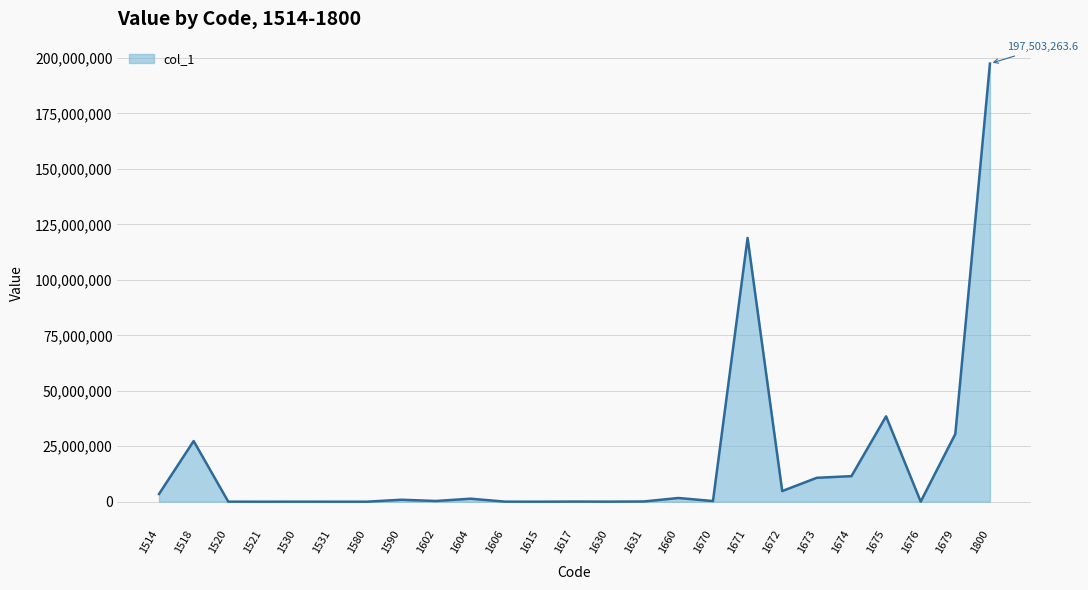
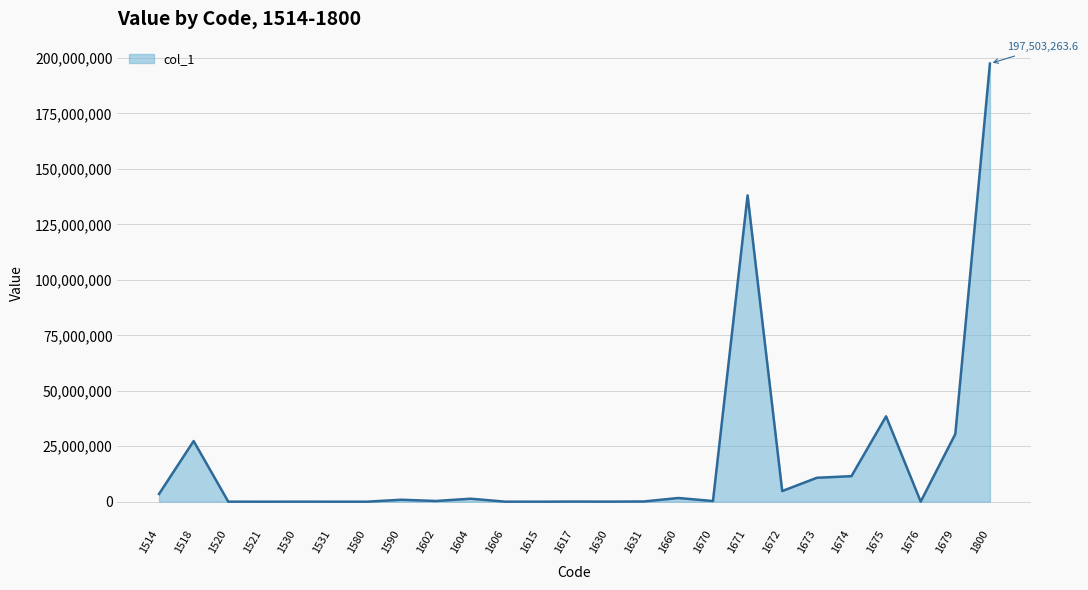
  {
    "1514": "3,000,000",
    "1518": "27,000,000",
    "1520": "0",
    "1521": "0",
    "1530": "0",
    "1531": "0",
    "1580": "0",
    "1590": "1,000,000",
    "1602": "0",
    "1604": "1,000,000",
    "1606": "0",
    "1615": "0",
    "1617": "0",
    "1630": "0",
    "1631": "0",
    "1660": "2,000,000",
    "1670": "0",
-   "1671": "119,000,000",
+   "1671": "138,000,000",
    "1672": "5,000,000",
    "1673": "11,000,000",
    "1674": "12,000,000",
    "1675": "38,000,000",
    "1676": "0",
    "1679": "31,000,000"
  }
